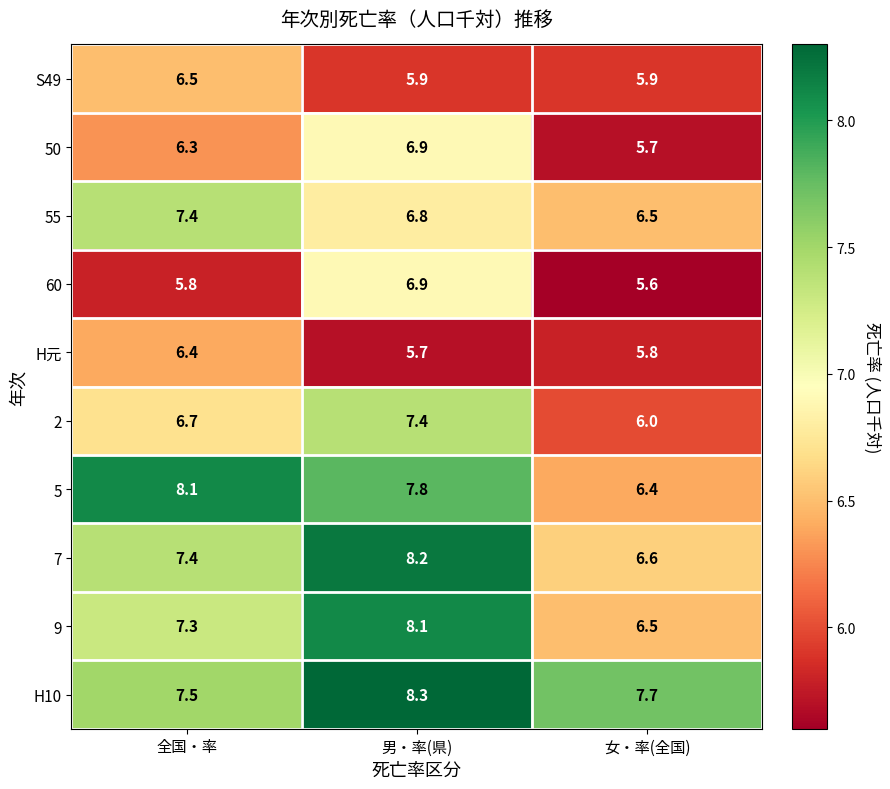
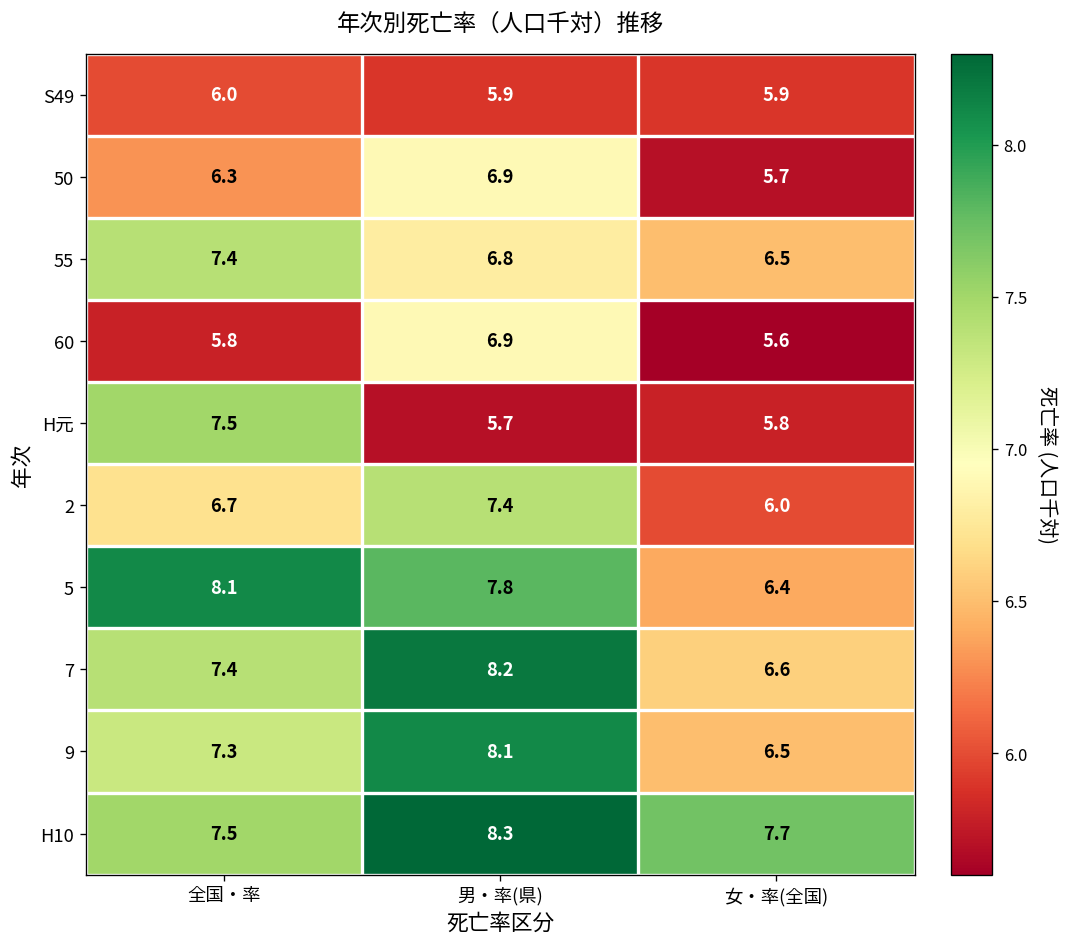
  {
    "S49": {
-     "全国・率": 6.5,
+     "全国・率": 6.0,
      "男・率(県)": 5.9,
      "女・率(全国)": 5.9
    },
    "50": {
      "全国・率": 6.3,
      "男・率(県)": 6.9,
      "女・率(全国)": 5.7
    },
    "55": {
      "全国・率": 7.4,
      "男・率(県)": 6.8,
      "女・率(全国)": 6.5
    },
    "60": {
      "全国・率": 5.8,
      "男・率(県)": 6.9,
      "女・率(全国)": 5.6
    },
    "H元": {
-     "全国・率": 6.4,
+     "全国・率": 7.5,
      "男・率(県)": 5.7,
      "女・率(全国)": 5.8
    },
    "2": {
      "全国・率": 6.7,
      "男・率(県)": 7.4,
      "女・率(全国)": 6.0
    },
    "5": {
      "全国・率": 8.1,
      "男・率(県)": 7.8,
      "女・率(全国)": 6.4
    },
    "7": {
      "全国・率": 7.4,
      "男・率(県)": 8.2,
      "女・率(全国)": 6.6
    },
    "9": {
      "全国・率": 7.3,
      "男・率(県)": 8.1,
      "女・率(全国)": 6.5
    },
    "H10": {
      "全国・率": 7.5,
      "男・率(県)": 8.3,
      "女・率(全国)": 7.7
    }
  }
